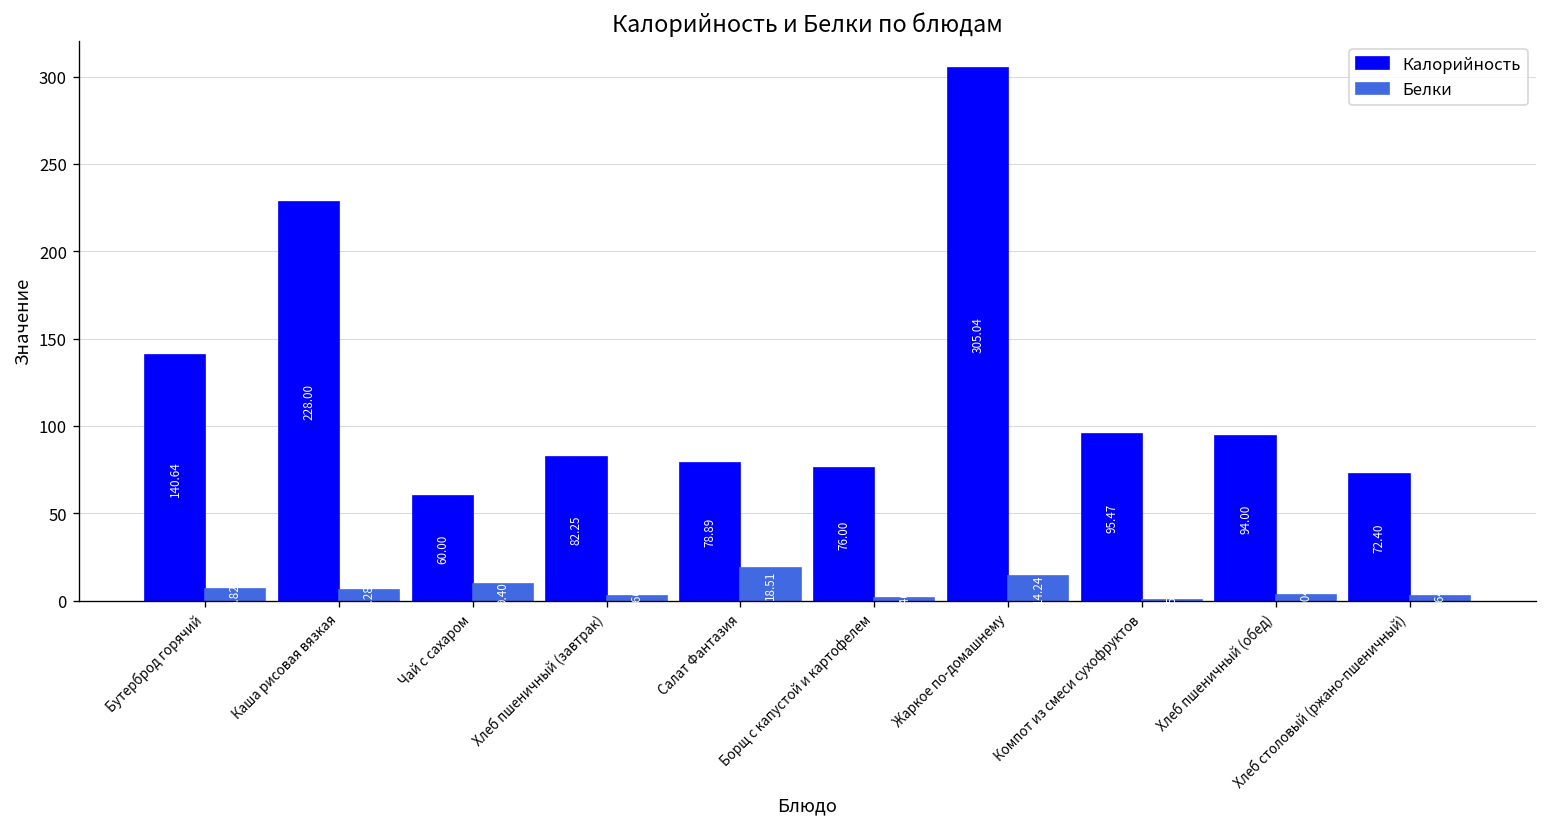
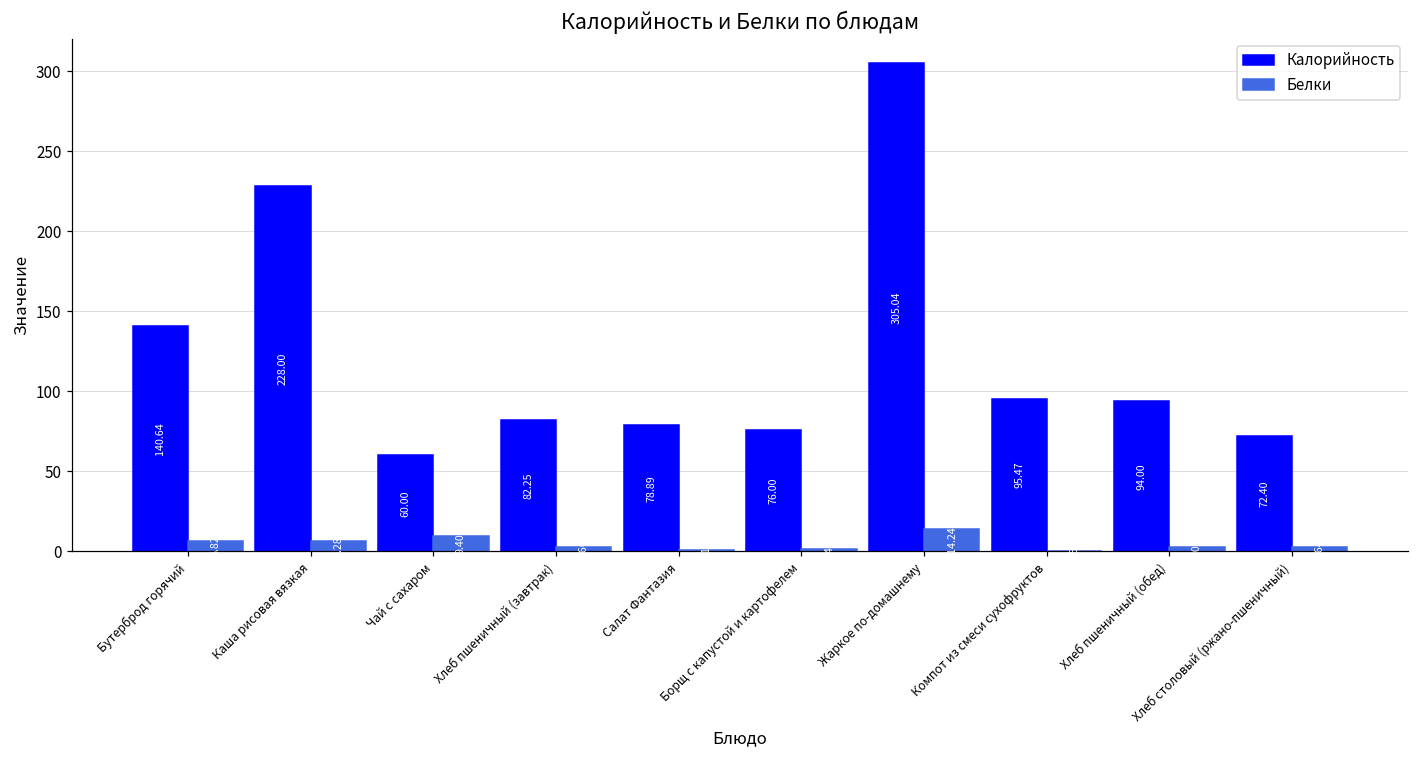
  {
    "Калорийность": {
      "Бутерброд горячий": 140.64,
      "Каша рисовая вязкая": 228.00,
      "Чай с сахаром": 60.00,
      "Хлеб пшеничный (завтрак)": 82.25,
      "Салат Фантазия": 78.89,
      "Борщ с капустой и картофелем": 76.00,
      "Жаркое по-домашнему": 305.04,
      "Компот из смеси сухофруктов": 95.47,
      "Хлеб пшеничный (обед)": 94.00,
      "Хлеб столовый (ржано-пшеничный)": 72.40
    },
    "Белки": {
      "Хлеб пшеничный (завтрак)": 3,
-     "Салат Фантазия": 19,
+     "Салат Фантазия": 1,
      "Хлеб пшеничный (обед)": 3,
      "Хлеб столовый (ржано-пшеничный)": 3
    }
  }
